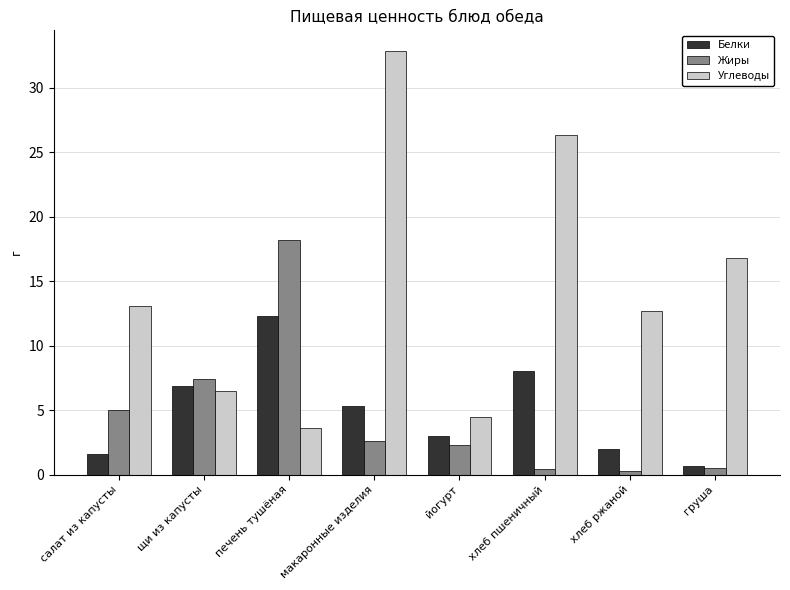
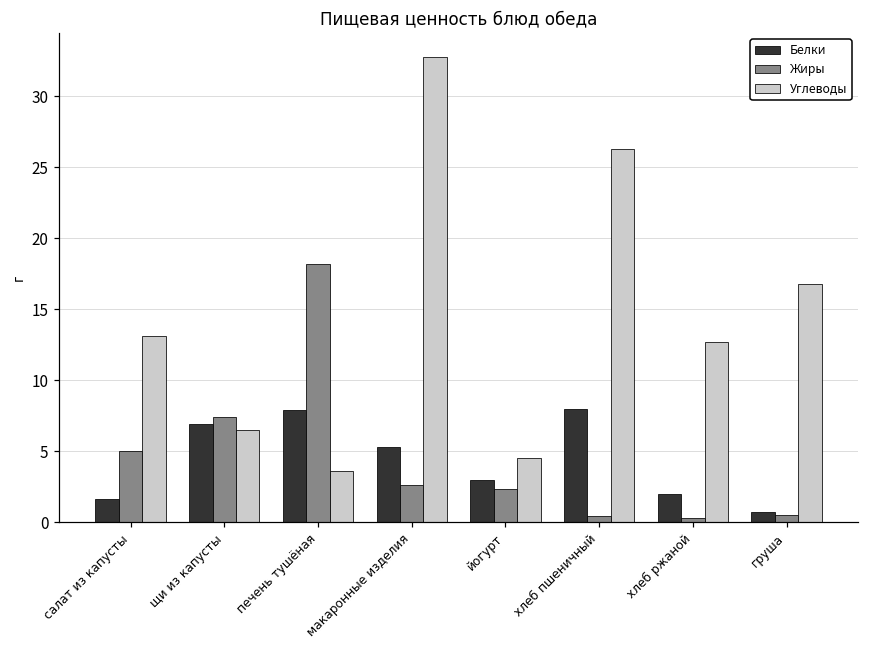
  {
    "Белки": {
      "салат из капусты": 1.6,
      "щи из капусты": 6.9,
-     "печень тушёная": 12.3,
+     "печень тушёная": 7.9,
      "макаронные изделия": 5.3,
      "йогурт": 3.0,
      "хлеб пшеничный": 8.0,
      "хлеб ржаной": 2.0,
      "груша": 0.7
    },
    "Жиры": {
      "салат из капусты": 5.0,
      "щи из капусты": 7.4,
      "печень тушёная": 18.2,
      "макаронные изделия": 2.6,
      "йогурт": 2.3,
      "хлеб пшеничный": 0.4,
      "хлеб ржаной": 0.3,
      "груша": 0.5
    },
    "Углеводы": {
      "салат из капусты": 13.1,
      "щи из капусты": 6.5,
      "печень тушёная": 3.6,
      "макаронные изделия": 32.8,
      "йогурт": 4.5,
      "хлеб пшеничный": 26.3,
      "хлеб ржаной": 12.7,
      "груша": 16.8
    }
  }
